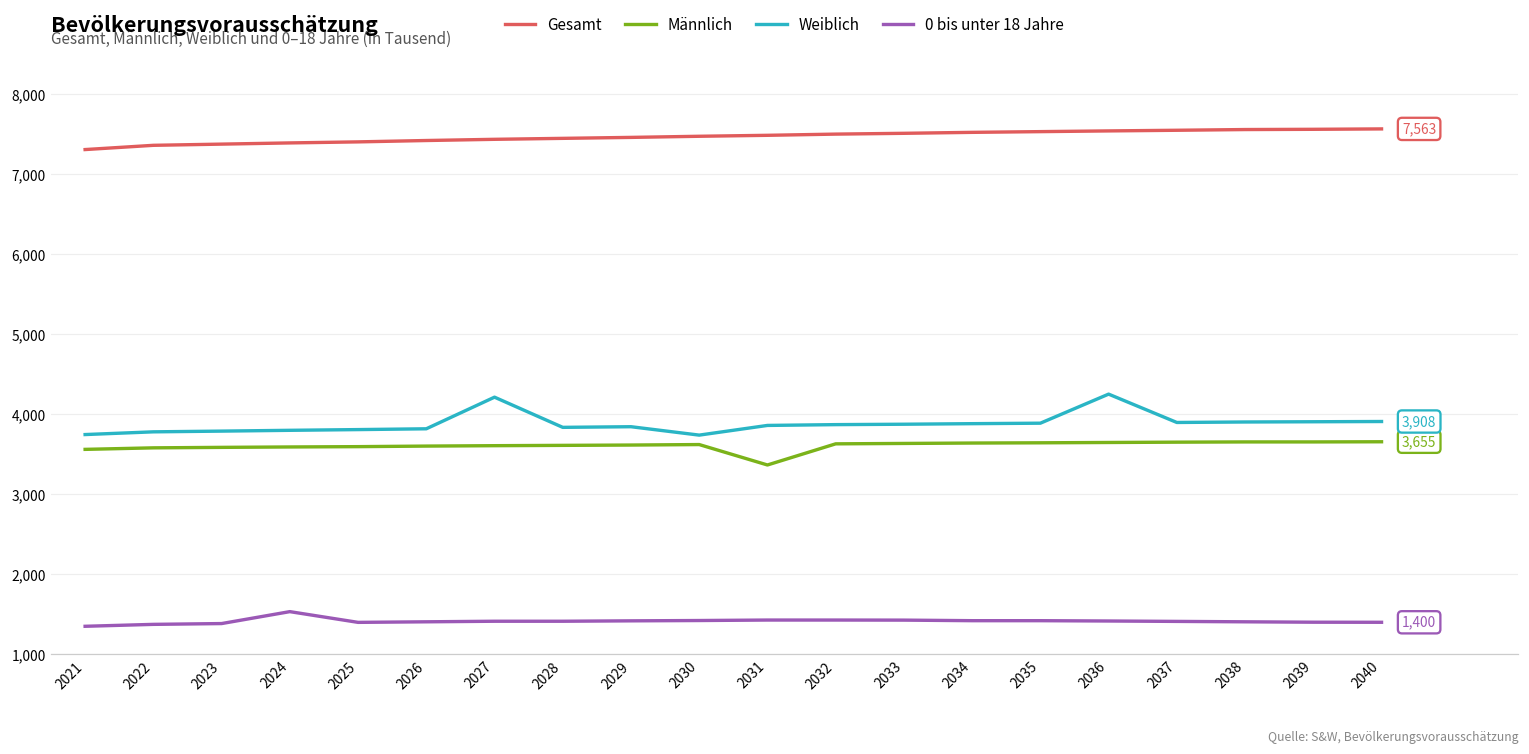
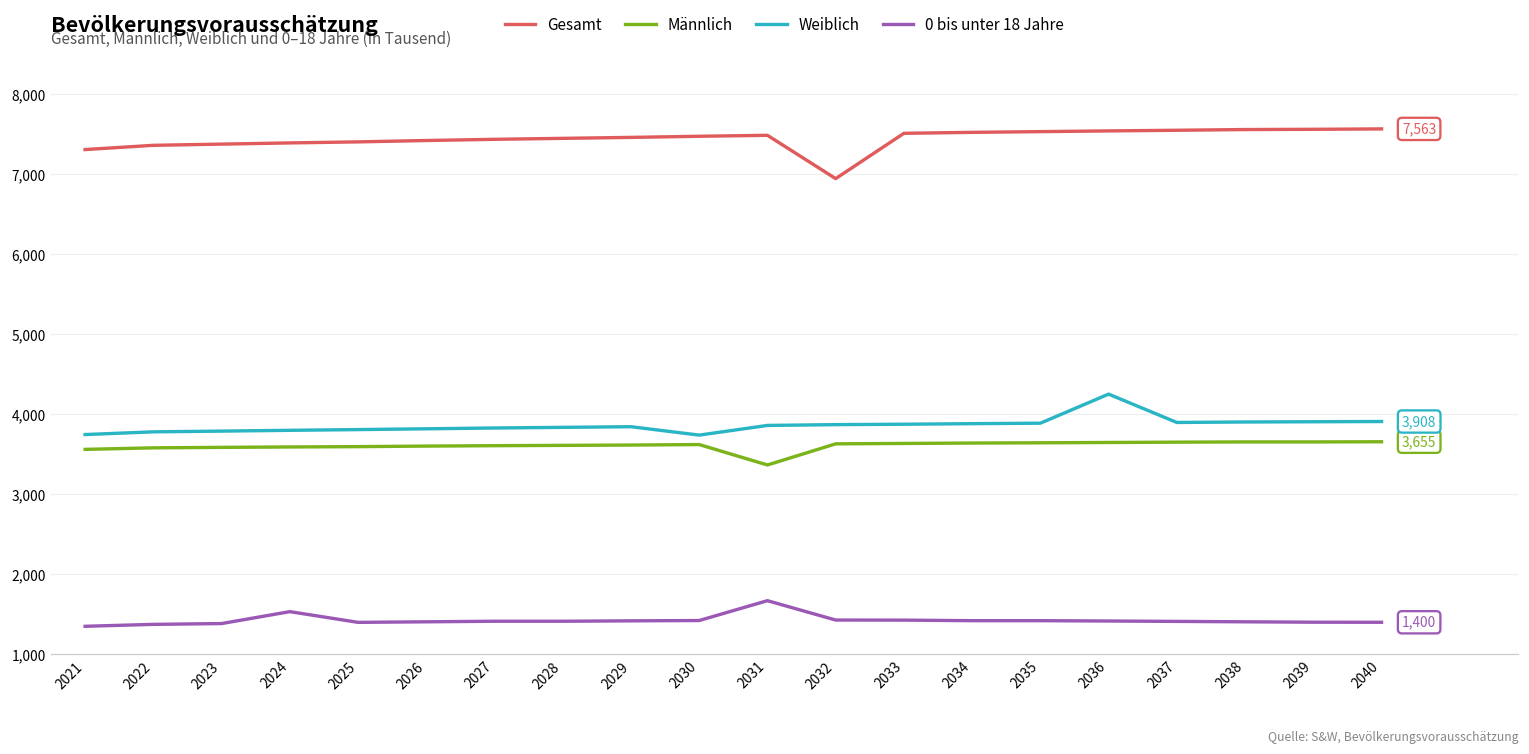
  {
    "Gesamt": {
      "2021": "7,300",
      "2022": "7,400",
      "2023": "7,400",
      "2024": "7,400",
      "2025": "7,400",
      "2026": "7,400",
      "2027": "7,400",
      "2028": "7,400",
      "2029": "7,500",
      "2030": "7,500",
      "2031": "7,500",
-     "2032": "7,500",
+     "2032": "6,900",
      "2033": "7,500",
      "2034": "7,500",
      "2035": "7,500",
      "2036": "7,500",
      "2037": "7,500",
      "2038": "7,600",
      "2039": "7,600"
    },
    "Männlich": {
      "2021": "3,600",
      "2022": "3,600",
      "2023": "3,600",
      "2024": "3,600",
      "2025": "3,600",
      "2026": "3,600",
      "2027": "3,600",
      "2028": "3,600",
      "2029": "3,600",
      "2030": "3,600",
      "2031": "3,400",
      "2032": "3,600",
      "2033": "3,600",
      "2034": "3,600",
      "2035": "3,600",
      "2036": "3,600",
      "2037": "3,700",
      "2038": "3,700",
      "2039": "3,700"
    },
    "Weiblich": {
      "2021": "3,700",
      "2022": "3,800",
      "2023": "3,800",
      "2024": "3,800",
      "2025": "3,800",
      "2026": "3,800",
-     "2027": "4,200",
+     "2027": "3,800",
      "2028": "3,800",
      "2029": "3,800",
      "2030": "3,700",
      "2031": "3,900",
      "2032": "3,900",
      "2033": "3,900",
      "2034": "3,900",
      "2035": "3,900",
      "2036": "4,300",
      "2037": "3,900",
      "2038": "3,900",
      "2039": "3,900"
    },
    "0 bis unter 18 Jahre": {
      "2021": "1,400",
      "2022": "1,400",
      "2023": "1,400",
      "2024": "1,500",
      "2025": "1,400",
      "2026": "1,400",
      "2027": "1,400",
      "2028": "1,400",
      "2029": "1,400",
      "2030": "1,400",
-     "2031": "1,400",
+     "2031": "1,700",
      "2032": "1,400",
      "2033": "1,400",
      "2034": "1,400",
      "2035": "1,400",
      "2036": "1,400",
      "2037": "1,400",
      "2038": "1,400",
      "2039": "1,400"
    }
  }
